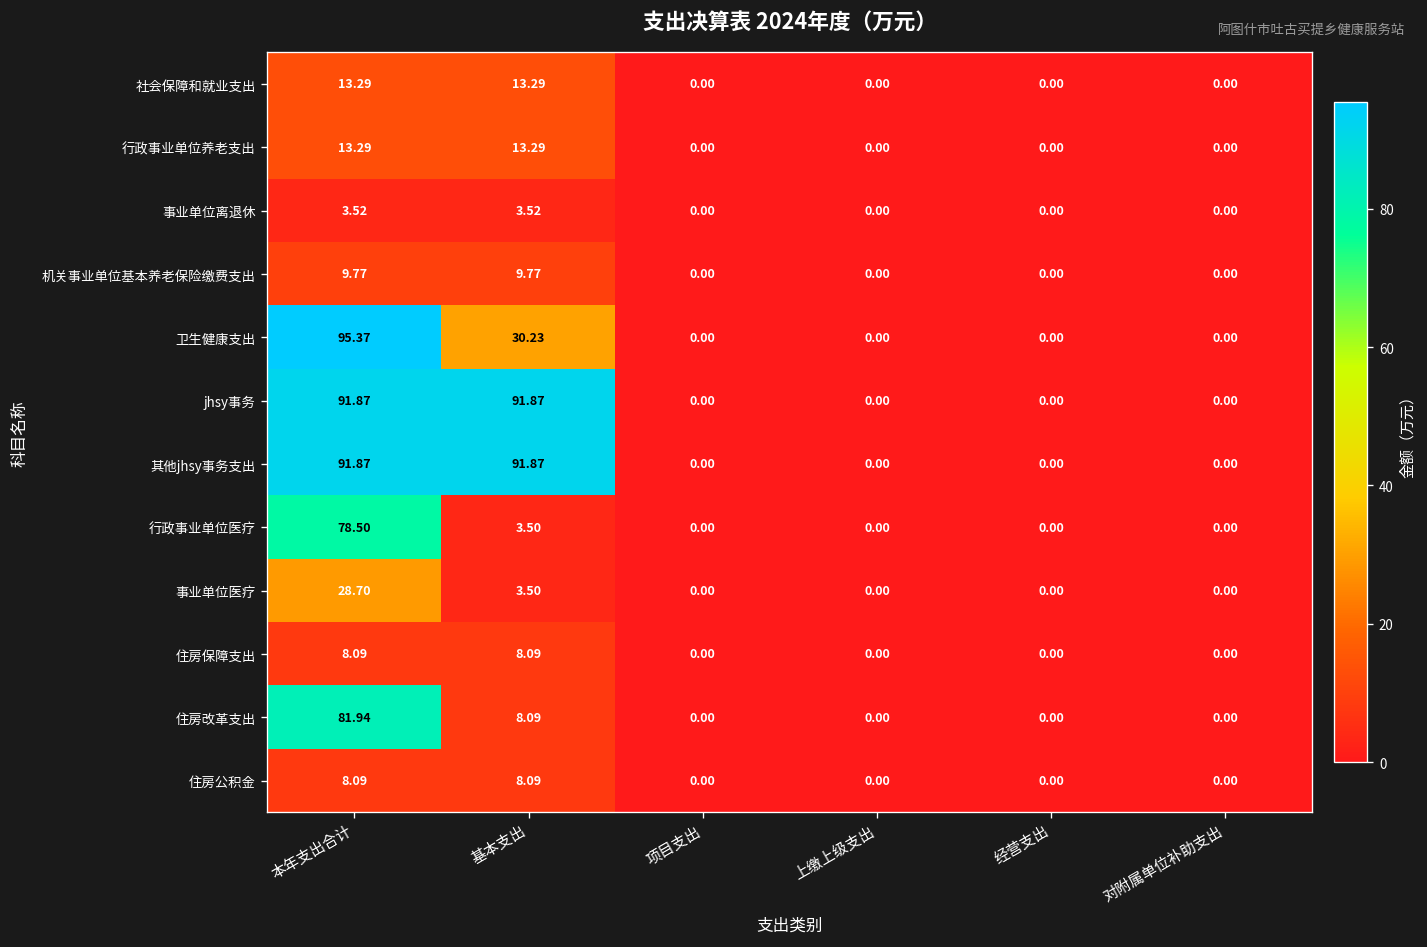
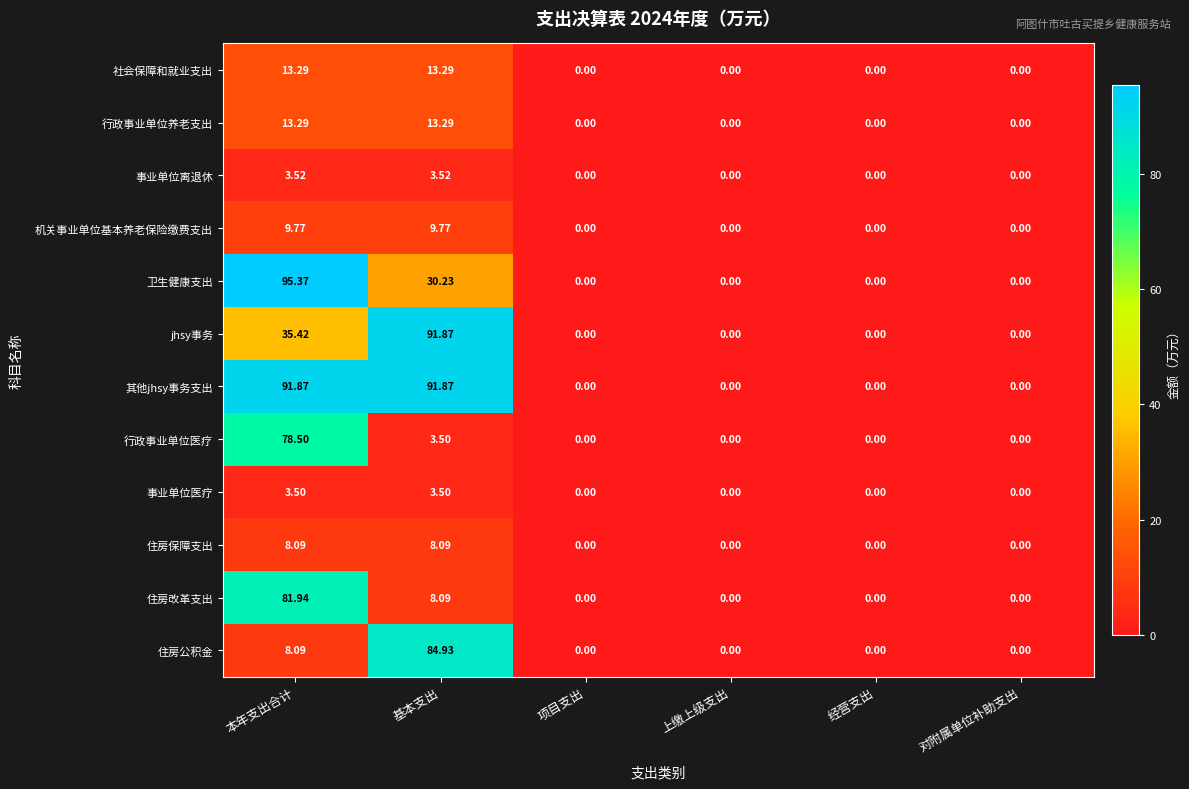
  {
    "社会保障和就业支出": {
      "本年支出合计": 13.29,
      "基本支出": 13.29,
      "项目支出": 0.00,
      "上缴上级支出": 0.00,
      "经营支出": 0.00,
      "对附属单位补助支出": 0.00
    },
    "行政事业单位养老支出": {
      "本年支出合计": 13.29,
      "基本支出": 13.29,
      "项目支出": 0.00,
      "上缴上级支出": 0.00,
      "经营支出": 0.00,
      "对附属单位补助支出": 0.00
    },
    "事业单位离退休": {
      "本年支出合计": 3.52,
      "基本支出": 3.52,
      "项目支出": 0.00,
      "上缴上级支出": 0.00,
      "经营支出": 0.00,
      "对附属单位补助支出": 0.00
    },
    "机关事业单位基本养老保险缴费支出": {
      "本年支出合计": 9.77,
      "基本支出": 9.77,
      "项目支出": 0.00,
      "上缴上级支出": 0.00,
      "经营支出": 0.00,
      "对附属单位补助支出": 0.00
    },
    "卫生健康支出": {
      "本年支出合计": 95.37,
      "基本支出": 30.23,
      "项目支出": 0.00,
      "上缴上级支出": 0.00,
      "经营支出": 0.00,
      "对附属单位补助支出": 0.00
    },
    "jhsy事务": {
-     "本年支出合计": 91.87,
+     "本年支出合计": 35.42,
      "基本支出": 91.87,
      "项目支出": 0.00,
      "上缴上级支出": 0.00,
      "经营支出": 0.00,
      "对附属单位补助支出": 0.00
    },
    "其他jhsy事务支出": {
      "本年支出合计": 91.87,
      "基本支出": 91.87,
      "项目支出": 0.00,
      "上缴上级支出": 0.00,
      "经营支出": 0.00,
      "对附属单位补助支出": 0.00
    },
    "行政事业单位医疗": {
      "本年支出合计": 78.50,
      "基本支出": 3.50,
      "项目支出": 0.00,
      "上缴上级支出": 0.00,
      "经营支出": 0.00,
      "对附属单位补助支出": 0.00
    },
    "事业单位医疗": {
-     "本年支出合计": 28.70,
+     "本年支出合计": 3.50,
      "基本支出": 3.50,
      "项目支出": 0.00,
      "上缴上级支出": 0.00,
      "经营支出": 0.00,
      "对附属单位补助支出": 0.00
    },
    "住房保障支出": {
      "本年支出合计": 8.09,
      "基本支出": 8.09,
      "项目支出": 0.00,
      "上缴上级支出": 0.00,
      "经营支出": 0.00,
      "对附属单位补助支出": 0.00
    },
    "住房改革支出": {
      "本年支出合计": 81.94,
      "基本支出": 8.09,
      "项目支出": 0.00,
      "上缴上级支出": 0.00,
      "经营支出": 0.00,
      "对附属单位补助支出": 0.00
    },
    "住房公积金": {
      "本年支出合计": 8.09,
-     "基本支出": 8.09,
+     "基本支出": 84.93,
      "项目支出": 0.00,
      "上缴上级支出": 0.00,
      "经营支出": 0.00,
      "对附属单位补助支出": 0.00
    }
  }
